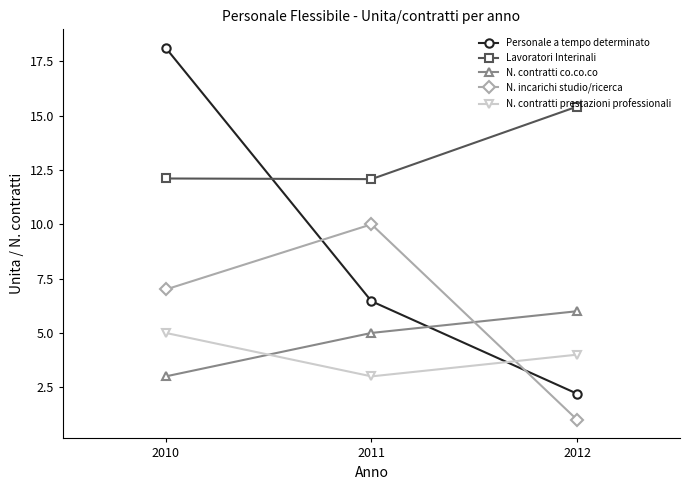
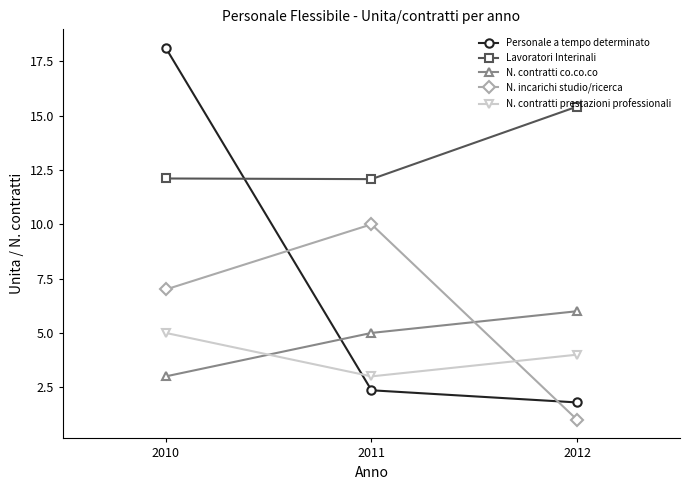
  {
    "Personale a tempo determinato": {
      "2010": 18.1,
-     "2011": 6.5,
-     "2012": 2.2
+     "2011": 2.4,
+     "2012": 1.8
    },
    "Lavoratori Interinali": {
      "2010": 12.1,
      "2011": 12.1,
      "2012": 15.4
    }
  }
